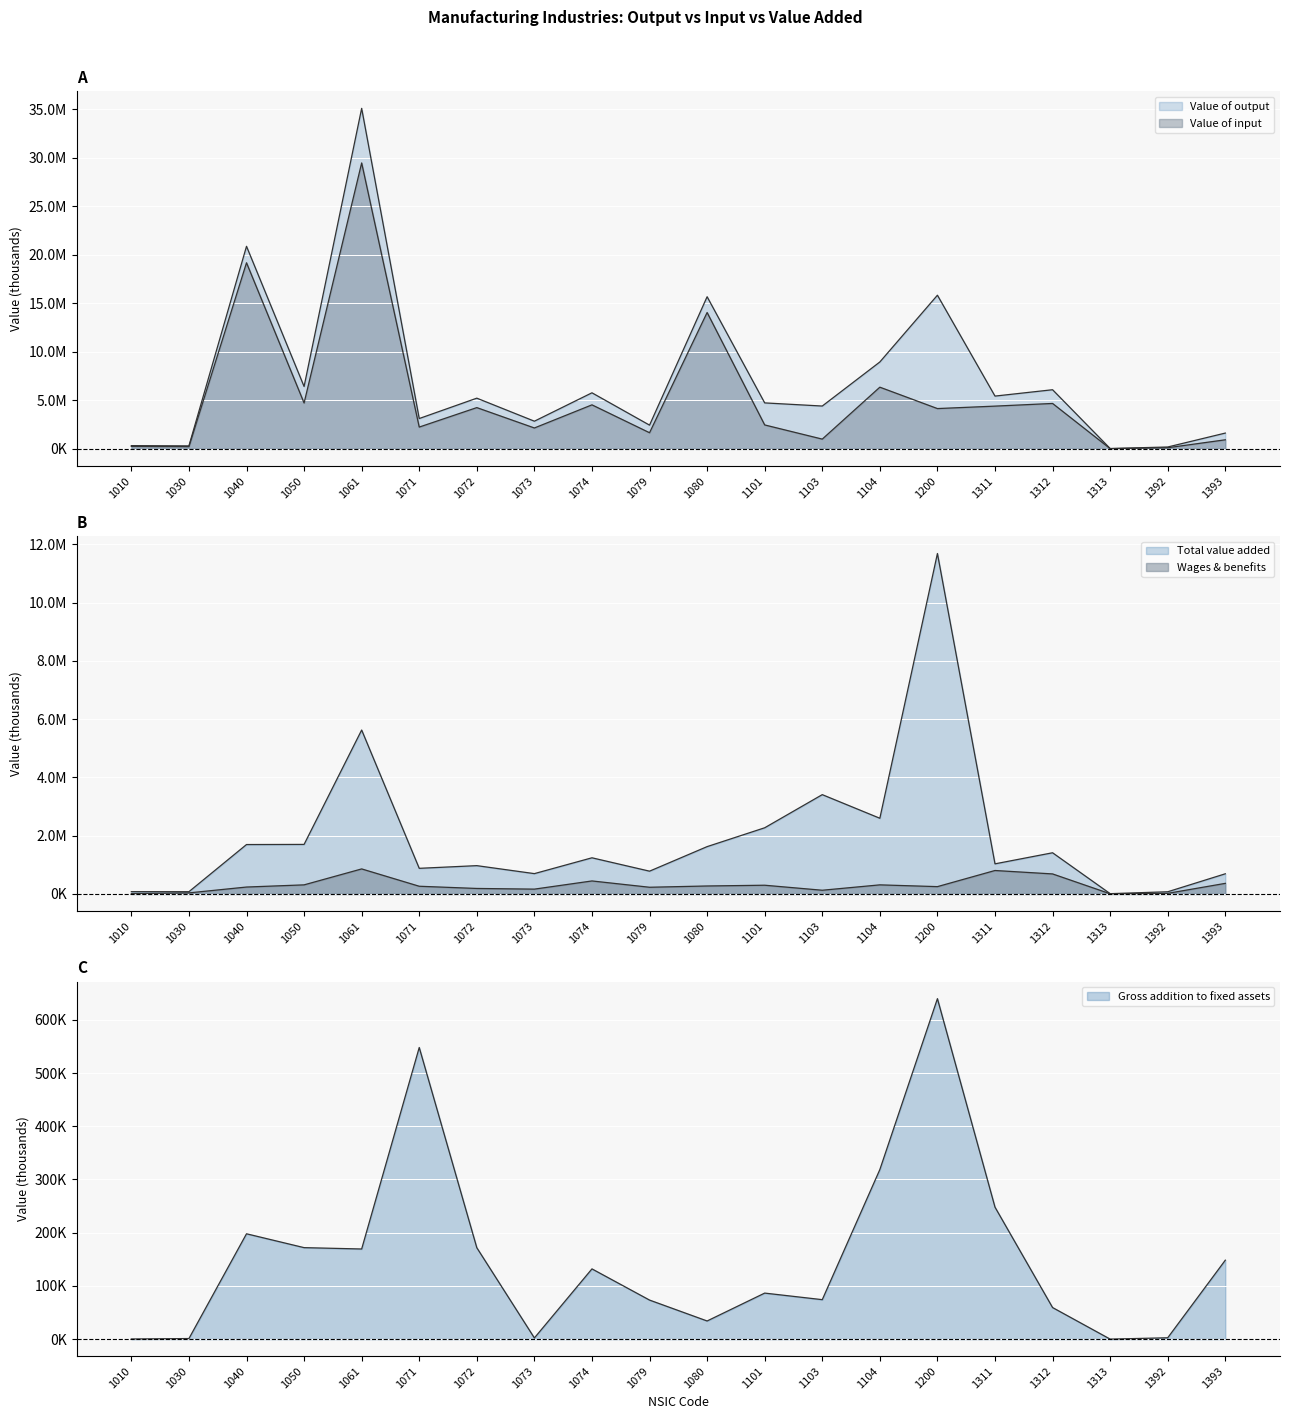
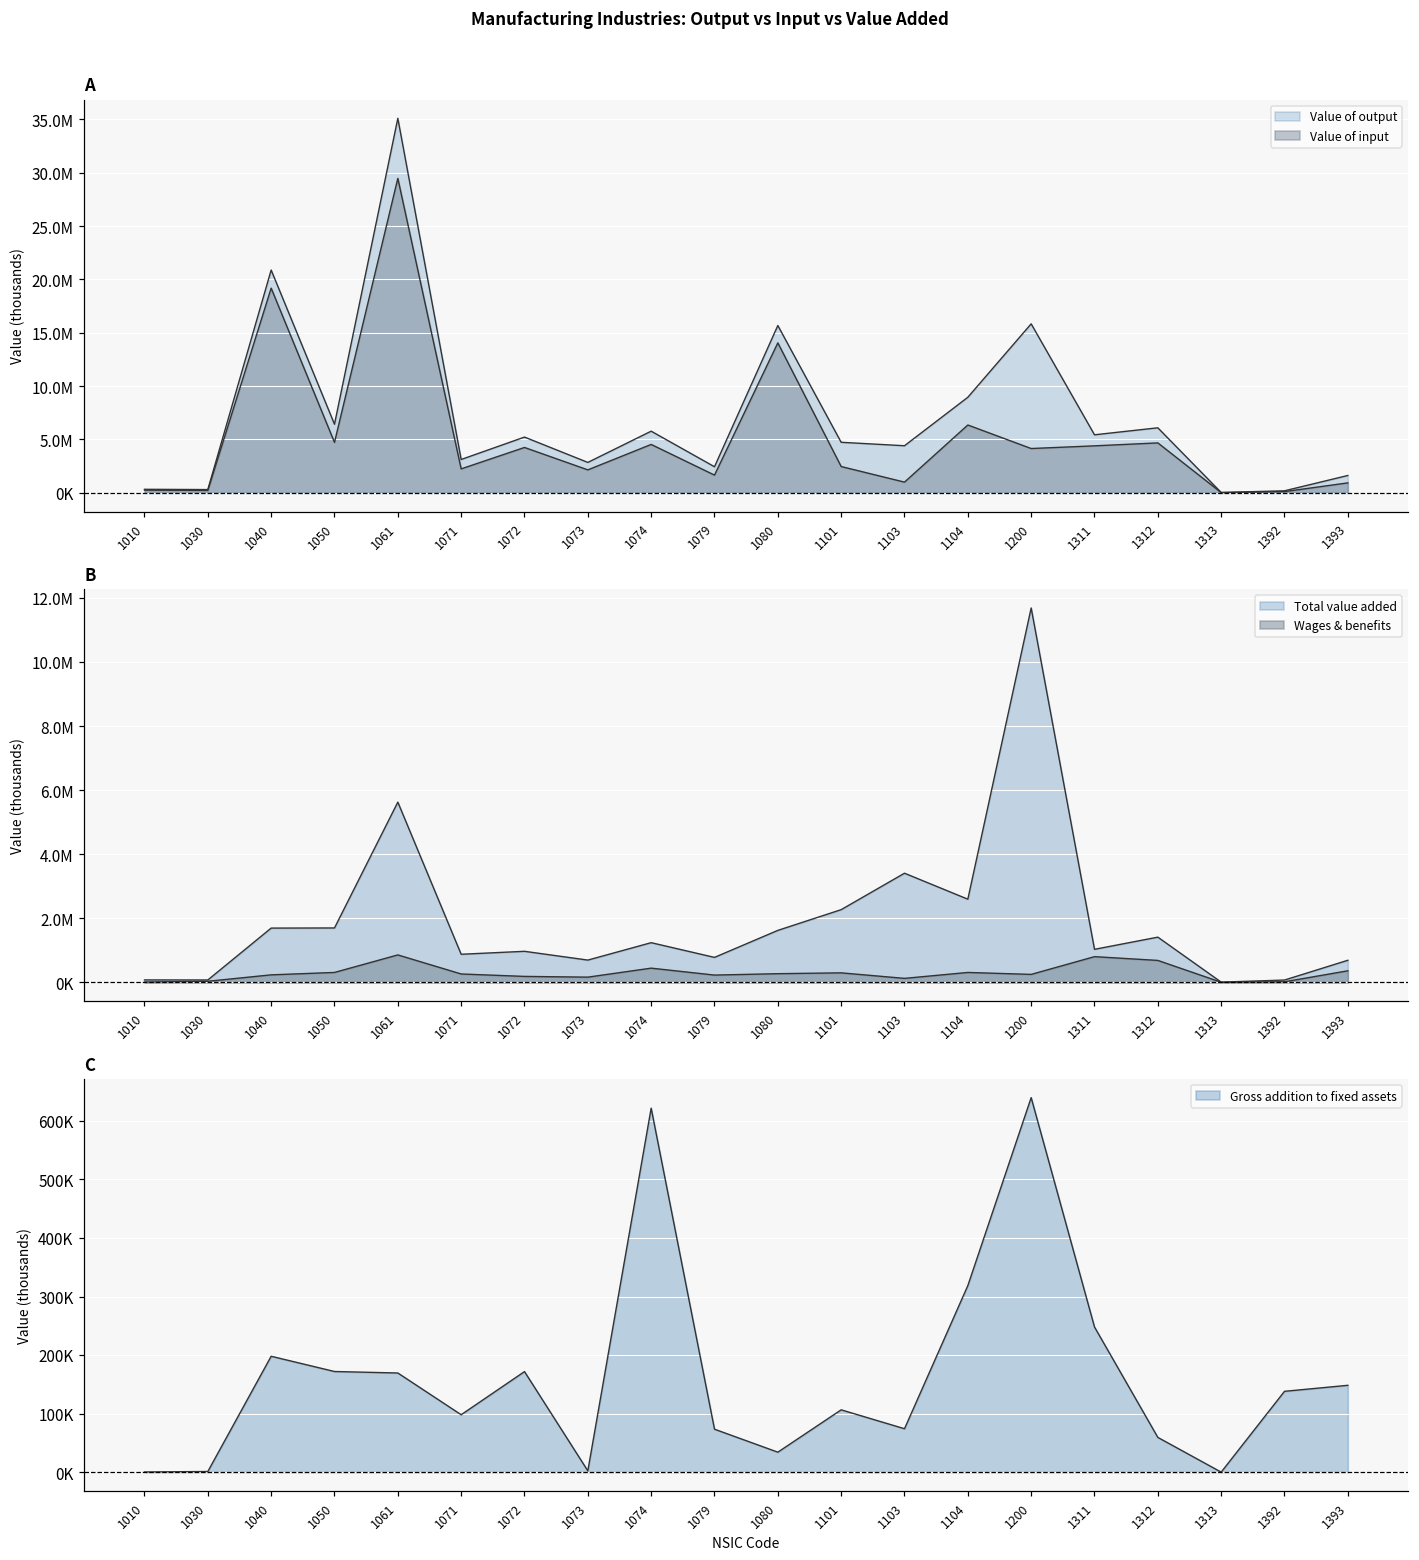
  {
    "C": {
      "1010": 0,
      "1030": 0,
      "1040": 200000,
      "1050": 170000,
      "1061": 170000,
-     "1071": 550000,
+     "1071": 100000,
      "1072": 170000,
      "1073": 0,
-     "1074": 130000,
+     "1074": 620000,
      "1079": 70000,
      "1080": 30000,
-     "1101": 90000,
+     "1101": 110000,
      "1103": 70000,
      "1104": 320000,
      "1200": 640000,
      "1311": 250000,
      "1312": 60000,
      "1313": 0,
-     "1392": 0,
+     "1392": 140000,
      "1393": 150000
    }
  }
